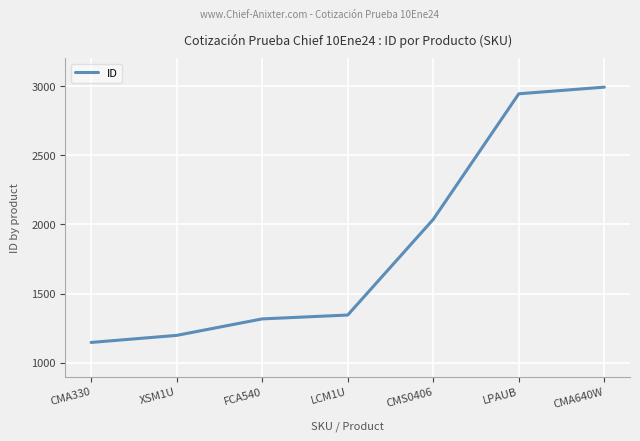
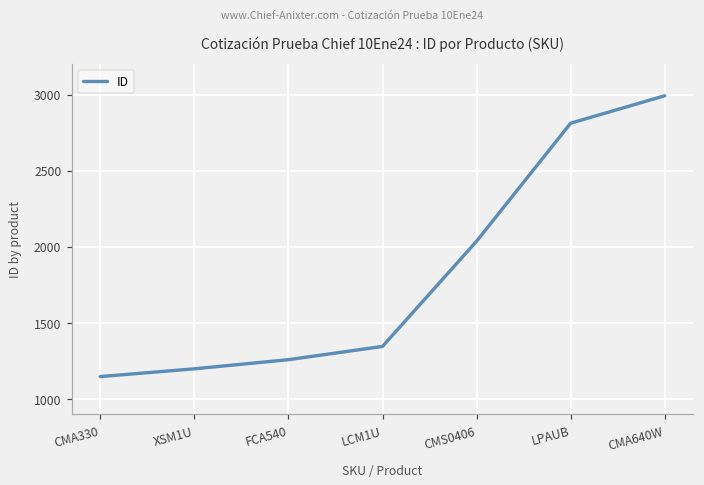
  {
    "CMA330": 1150,
    "XSM1U": 1200,
-   "FCA540": 1320,
+   "FCA540": 1260,
    "LCM1U": 1350,
    "CMS0406": 2040,
-   "LPAUB": 2940,
+   "LPAUB": 2810,
    "CMA640W": 2990
  }
